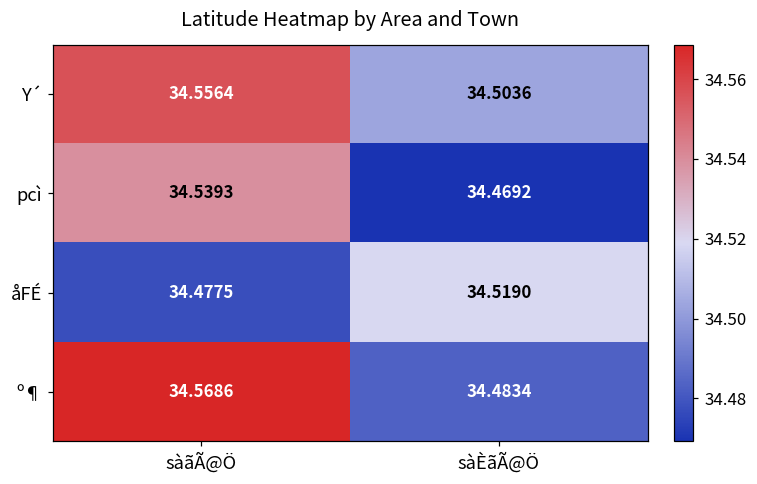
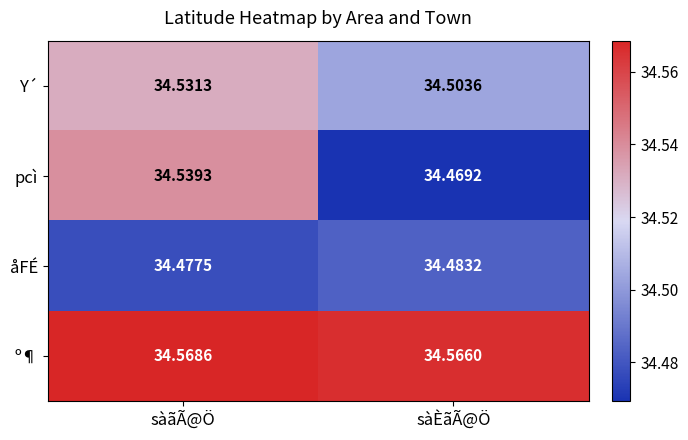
  {
    "Y´": {
-     "sàãÃ@Ö": 34.5564,
+     "sàãÃ@Ö": 34.5313,
      "sàÈãÃ@Ö": 34.5036
    },
    "pcì": {
      "sàãÃ@Ö": 34.5393,
      "sàÈãÃ@Ö": 34.4692
    },
    "åFÉ": {
      "sàãÃ@Ö": 34.4775,
-     "sàÈãÃ@Ö": 34.5190
+     "sàÈãÃ@Ö": 34.4832
    },
    "º¶": {
      "sàãÃ@Ö": 34.5686,
-     "sàÈãÃ@Ö": 34.4834
+     "sàÈãÃ@Ö": 34.5660
    }
  }
